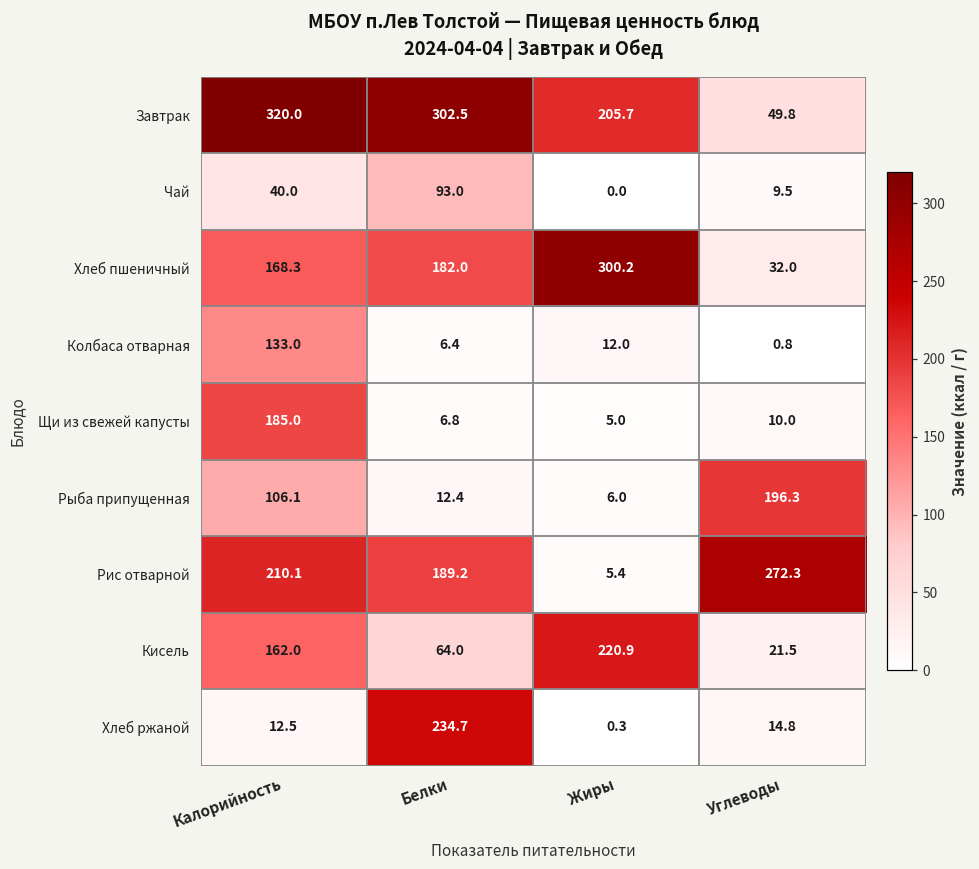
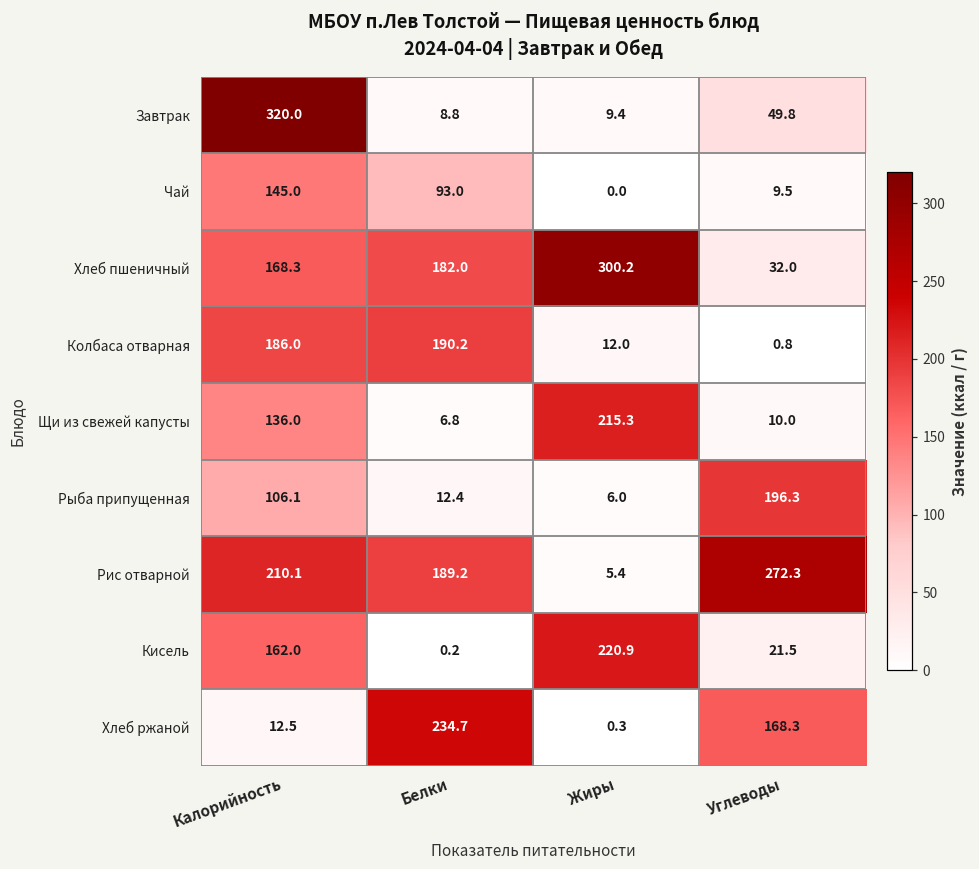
  {
    "Завтрак": {
-     "Белки": 302.5,
-     "Жиры": 205.7
+     "Белки": 8.8,
+     "Жиры": 9.4
    },
    "Чай": {
-     "Калорийность": 40.0
+     "Калорийность": 145.0
    },
    "Колбаса отварная": {
-     "Калорийность": 133.0,
-     "Белки": 6.4
+     "Калорийность": 186.0,
+     "Белки": 190.2
    },
    "Щи из свежей капусты": {
-     "Калорийность": 185.0,
-     "Жиры": 5.0
+     "Калорийность": 136.0,
+     "Жиры": 215.3
    },
    "Кисель": {
-     "Белки": 64.0
+     "Белки": 0.2
    },
    "Хлеб ржаной": {
-     "Углеводы": 14.8
+     "Углеводы": 168.3
    }
  }
